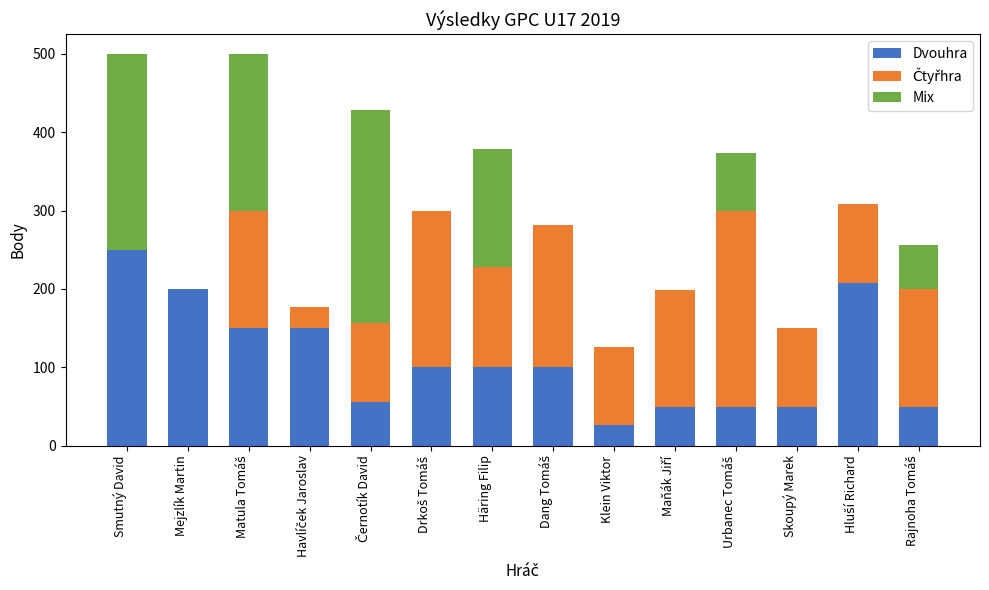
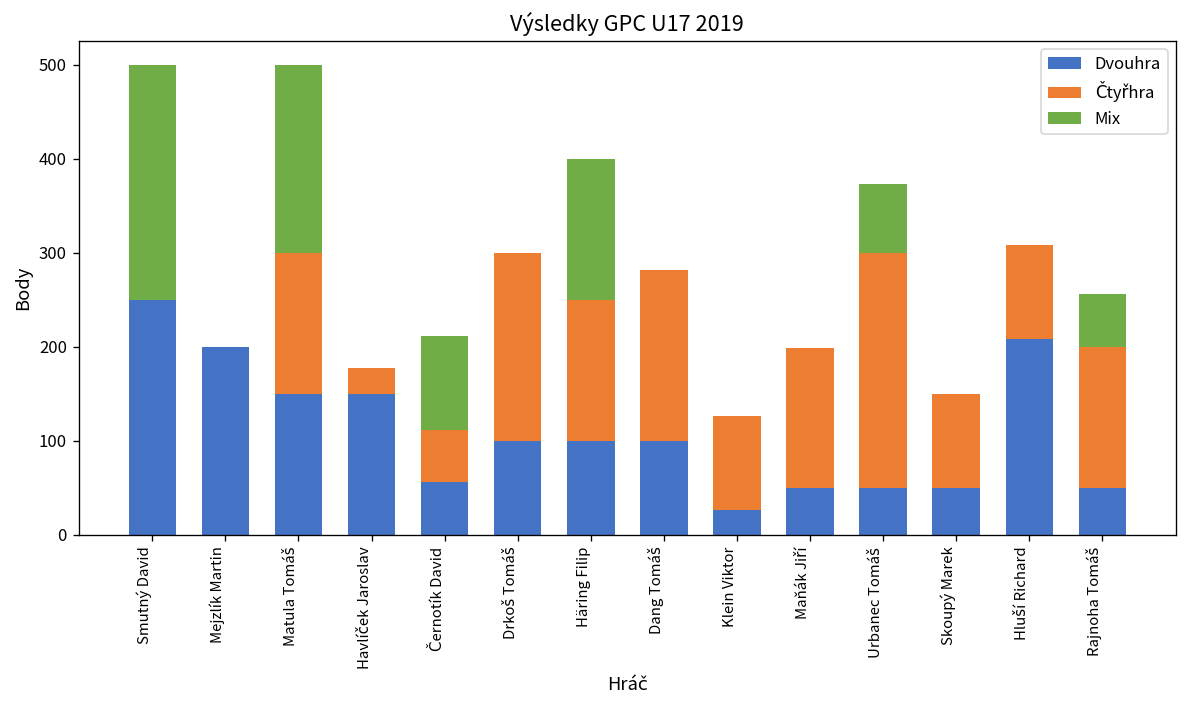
  {
    "Dvouhra": {
      "Smutný David": 250,
      "Mejzlík Martin": 200,
      "Matula Tomáš": 150,
      "Havlíček Jaroslav": 150,
      "Černotík David": 60,
      "Drkoš Tomáš": 100,
      "Häring Filip": 100,
      "Dang Tomáš": 100,
      "Klein Viktor": 30,
      "Maňák Jiří": 50,
      "Urbanec Tomáš": 50,
      "Skoupý Marek": 50,
      "Hluší Richard": 210,
      "Rajnoha Tomáš": 50
    },
    "Čtyřhra": {
      "Smutný David": 0,
      "Mejzlík Martin": 0,
      "Matula Tomáš": 150,
      "Havlíček Jaroslav": 30,
-     "Černotík David": 100,
+     "Černotík David": 60,
      "Drkoš Tomáš": 200,
-     "Häring Filip": 130,
+     "Häring Filip": 150,
      "Dang Tomáš": 180,
      "Klein Viktor": 100,
      "Maňák Jiří": 150,
      "Urbanec Tomáš": 250,
      "Skoupý Marek": 100,
      "Hluší Richard": 100,
      "Rajnoha Tomáš": 150
    },
    "Mix": {
      "Smutný David": 250,
      "Mejzlík Martin": 0,
      "Matula Tomáš": 200,
      "Havlíček Jaroslav": 0,
-     "Černotík David": 270,
+     "Černotík David": 100,
      "Drkoš Tomáš": 0,
      "Häring Filip": 150,
      "Dang Tomáš": 0,
      "Klein Viktor": 0,
      "Maňák Jiří": 0,
      "Urbanec Tomáš": 70,
      "Skoupý Marek": 0,
      "Hluší Richard": 0,
      "Rajnoha Tomáš": 60
    }
  }
